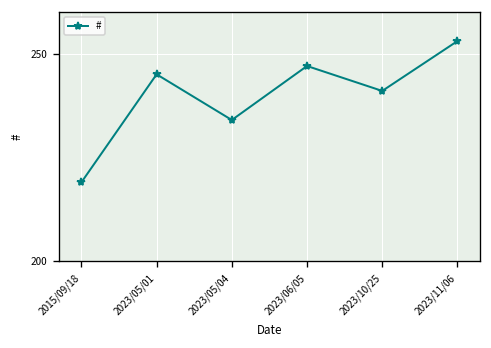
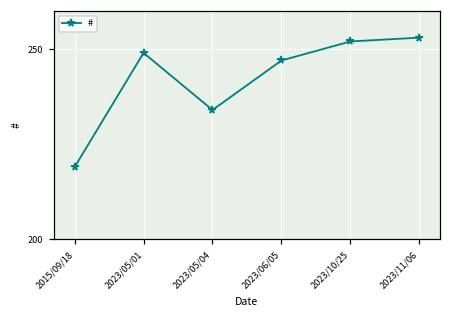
  {
    "2015/09/18": 219,
-   "2023/05/01": 245,
+   "2023/05/01": 249,
    "2023/05/04": 234,
    "2023/06/05": 247,
-   "2023/10/25": 241,
+   "2023/10/25": 252,
    "2023/11/06": 253
  }
